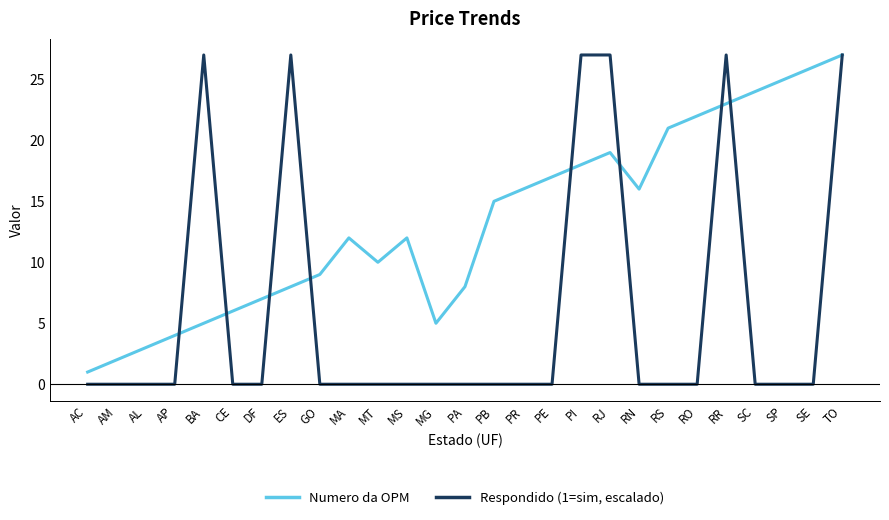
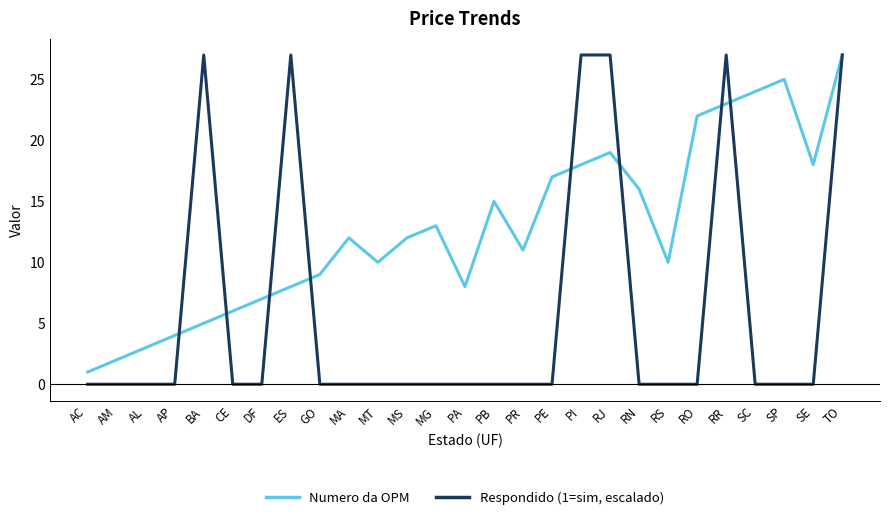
  {
    "Numero da OPM": {
      "AC": 1,
      "AM": 2,
      "AL": 3,
      "AP": 4,
      "BA": 5,
      "CE": 6,
      "DF": 7,
      "ES": 8,
      "GO": 9,
      "MA": 12,
      "MT": 10,
      "MS": 12,
-     "MG": 5,
+     "MG": 13,
      "PA": 8,
      "PB": 15,
-     "PR": 16,
+     "PR": 11,
      "PE": 17,
      "PI": 18,
      "RJ": 19,
      "RN": 16,
-     "RS": 21,
+     "RS": 10,
      "RO": 22,
      "RR": 23,
      "SC": 24,
      "SP": 25,
-     "SE": 26
+     "SE": 18
    },
    "Respondido (1=sim, escalado)": {
      "AC": 0,
      "AM": 0,
      "AL": 0,
      "AP": 0,
      "BA": 27,
      "CE": 0,
      "DF": 0,
      "ES": 27,
      "GO": 0,
      "MA": 0,
      "MT": 0,
      "MS": 0,
      "MG": 0,
      "PA": 0,
      "PB": 0,
      "PR": 0,
      "PE": 0,
      "PI": 27,
      "RJ": 27,
      "RN": 0,
      "RS": 0,
      "RO": 0,
      "RR": 27,
      "SC": 0,
      "SP": 0,
      "SE": 0
    }
  }
